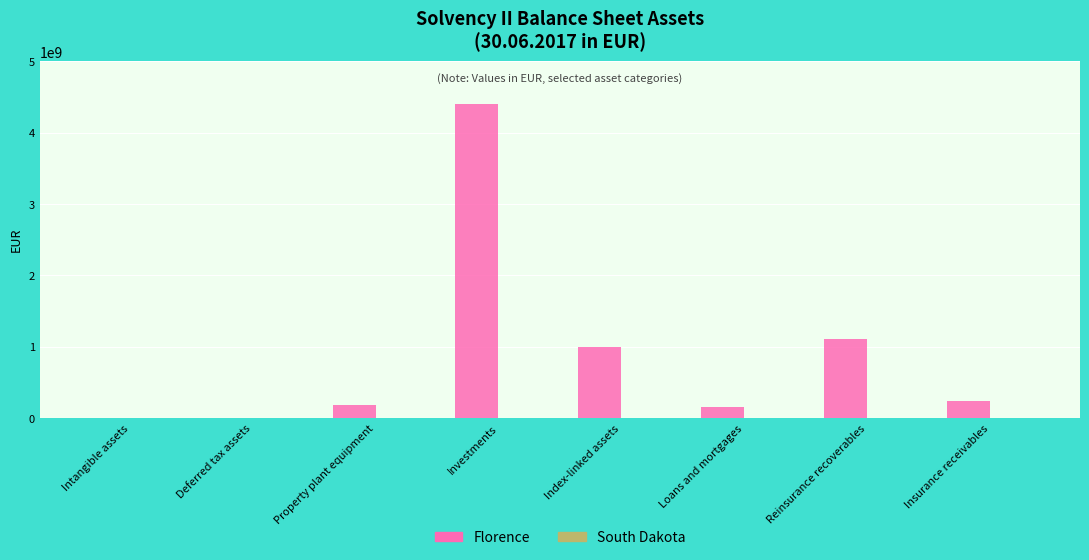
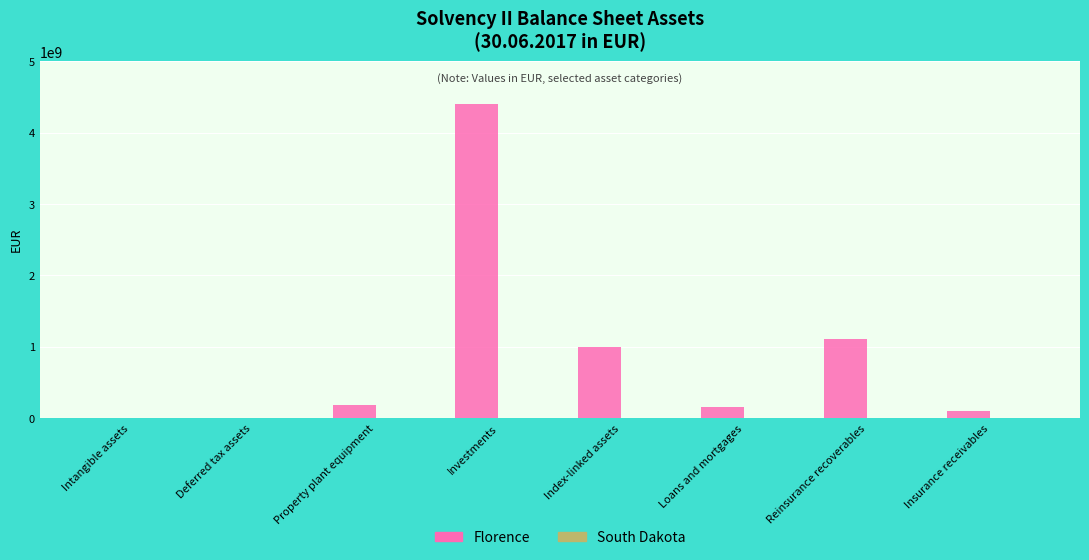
  {
    "Florence": {
      "Property plant equipment": 200000000,
      "Investments": 4400000000,
      "Index-linked assets": 1000000000,
      "Loans and mortgages": 200000000,
      "Reinsurance recoverables": 1100000000,
-     "Insurance receivables": 200000000
+     "Insurance receivables": 100000000
    },
    "South Dakota": {
      "Intangible assets": 0,
      "Deferred tax assets": 0,
      "Property plant equipment": 0,
      "Investments": 0,
      "Index-linked assets": 0,
      "Loans and mortgages": 0,
      "Reinsurance recoverables": 0,
      "Insurance receivables": 0
    }
  }
